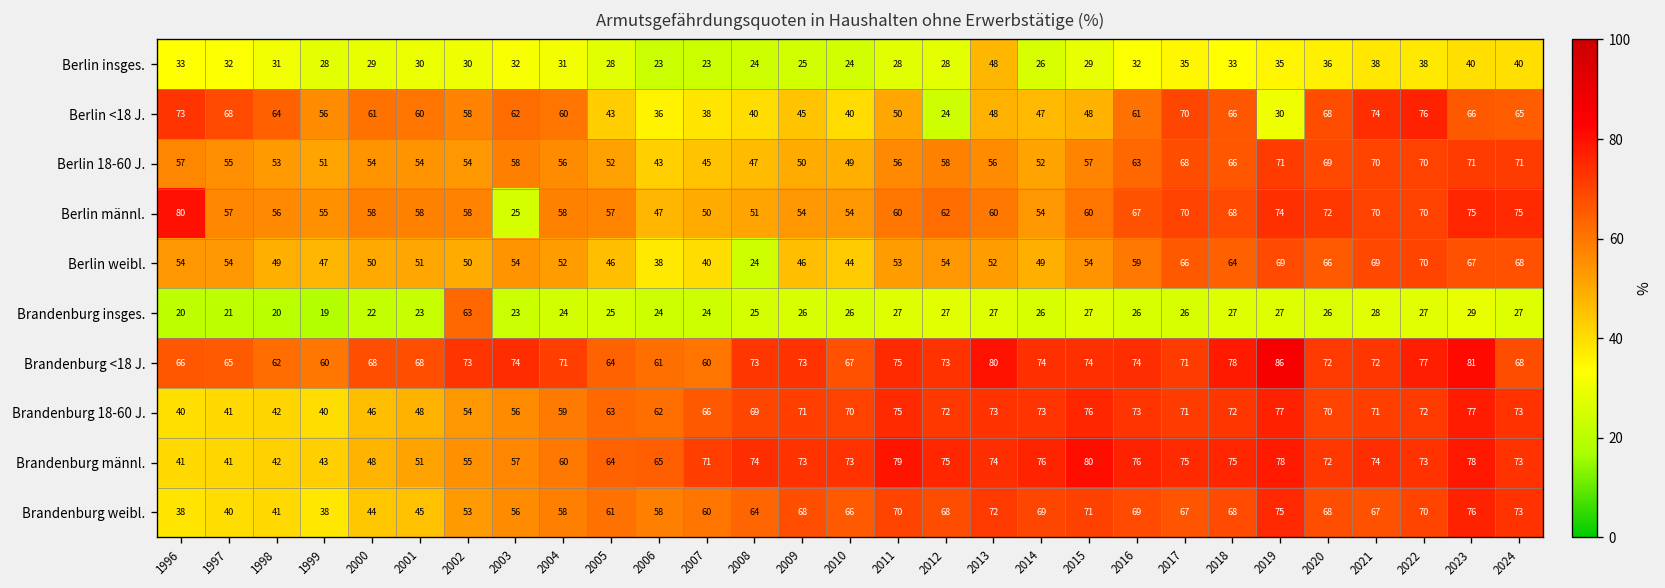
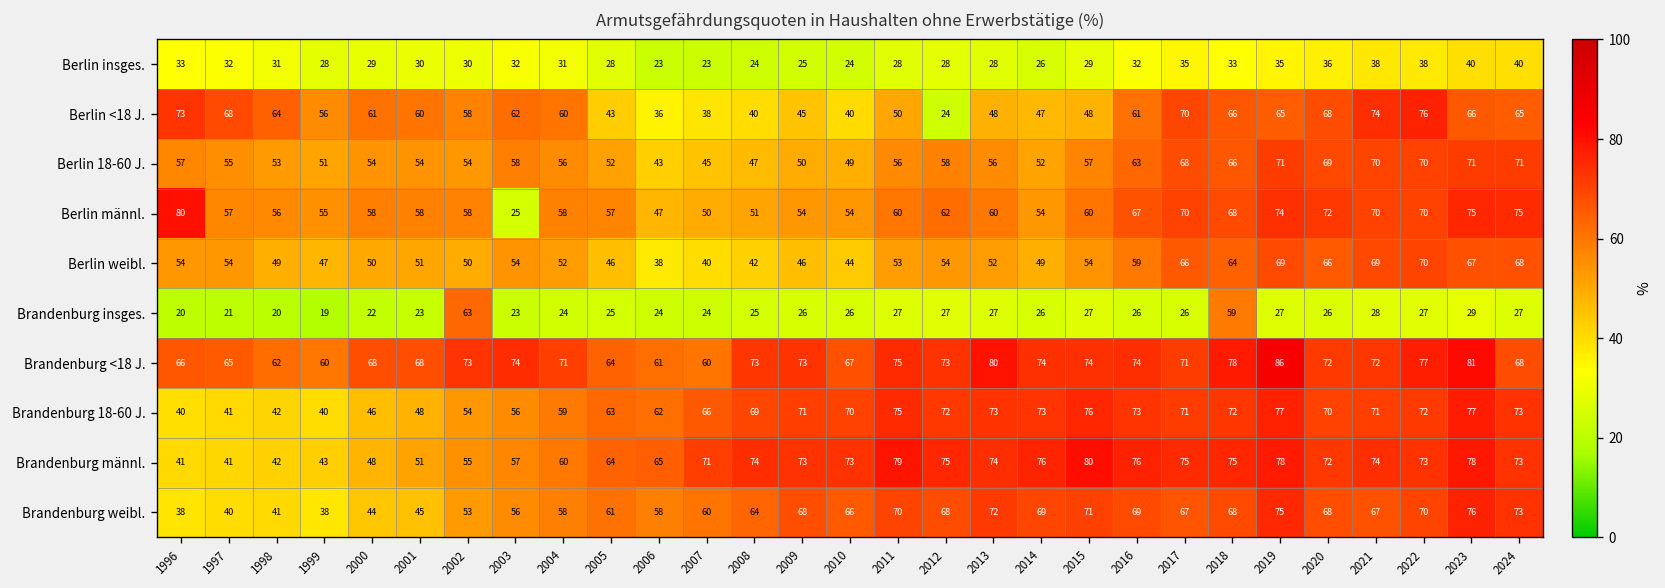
  {
    "Berlin insges.": {
      "1996": 33,
      "1997": 32,
      "1998": 31,
      "1999": 28,
      "2000": 29,
      "2001": 30,
      "2002": 30,
      "2003": 32,
      "2004": 31,
      "2005": 28,
      "2006": 23,
      "2007": 23,
      "2008": 24,
      "2009": 25,
      "2010": 24,
      "2011": 28,
      "2012": 28,
-     "2013": 48,
+     "2013": 28,
      "2014": 26,
      "2015": 29,
      "2016": 32,
      "2017": 35,
      "2018": 33,
      "2019": 35,
      "2020": 36,
      "2021": 38,
      "2022": 38,
      "2023": 40,
      "2024": 40
    },
    "Berlin <18 J.": {
      "1996": 73,
      "1997": 68,
      "1998": 64,
      "1999": 56,
      "2000": 61,
      "2001": 60,
      "2002": 58,
      "2003": 62,
      "2004": 60,
      "2005": 43,
      "2006": 36,
      "2007": 38,
      "2008": 40,
      "2009": 45,
      "2010": 40,
      "2011": 50,
      "2012": 24,
      "2013": 48,
      "2014": 47,
      "2015": 48,
      "2016": 61,
      "2017": 70,
      "2018": 66,
-     "2019": 30,
+     "2019": 65,
      "2020": 68,
      "2021": 74,
      "2022": 76,
      "2023": 66,
      "2024": 65
    },
    "Berlin weibl.": {
      "1996": 54,
      "1997": 54,
      "1998": 49,
      "1999": 47,
      "2000": 50,
      "2001": 51,
      "2002": 50,
      "2003": 54,
      "2004": 52,
      "2005": 46,
      "2006": 38,
      "2007": 40,
-     "2008": 24,
+     "2008": 42,
      "2009": 46,
      "2010": 44,
      "2011": 53,
      "2012": 54,
      "2013": 52,
      "2014": 49,
      "2015": 54,
      "2016": 59,
      "2017": 66,
      "2018": 64,
      "2019": 69,
      "2020": 66,
      "2021": 69,
      "2022": 70,
      "2023": 67,
      "2024": 68
    },
    "Brandenburg insges.": {
      "1996": 20,
      "1997": 21,
      "1998": 20,
      "1999": 19,
      "2000": 22,
      "2001": 23,
      "2002": 63,
      "2003": 23,
      "2004": 24,
      "2005": 25,
      "2006": 24,
      "2007": 24,
      "2008": 25,
      "2009": 26,
      "2010": 26,
      "2011": 27,
      "2012": 27,
      "2013": 27,
      "2014": 26,
      "2015": 27,
      "2016": 26,
      "2017": 26,
-     "2018": 27,
+     "2018": 59,
      "2019": 27,
      "2020": 26,
      "2021": 28,
      "2022": 27,
      "2023": 29,
      "2024": 27
    }
  }
